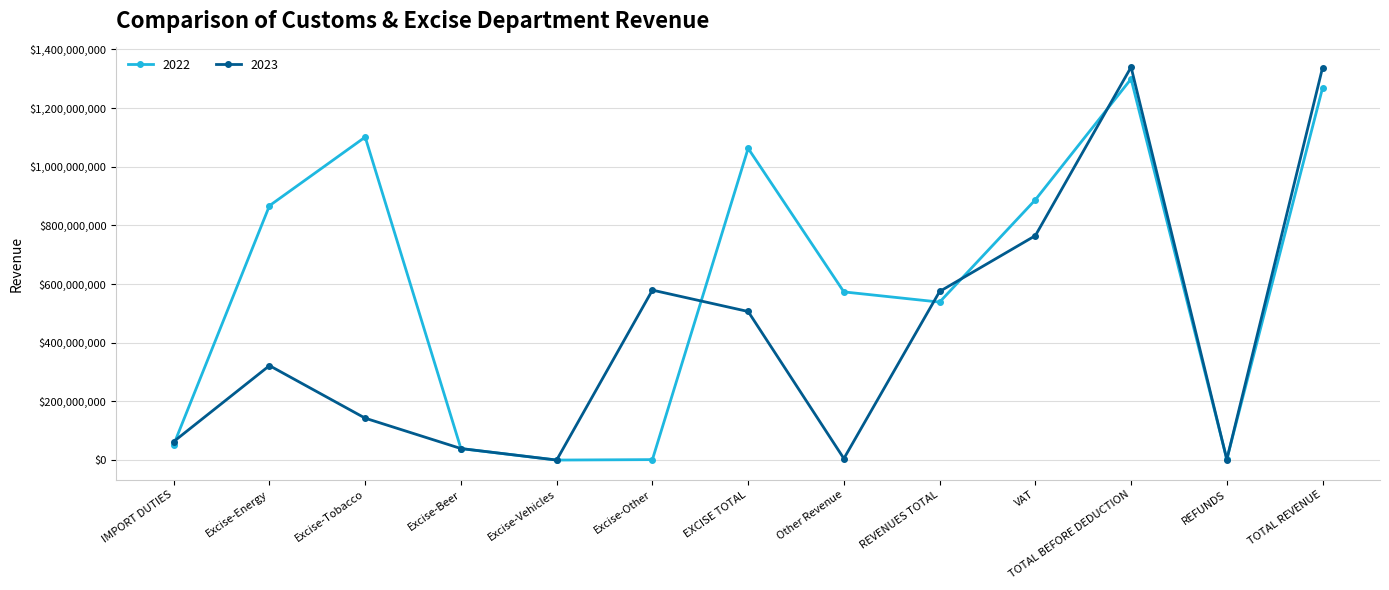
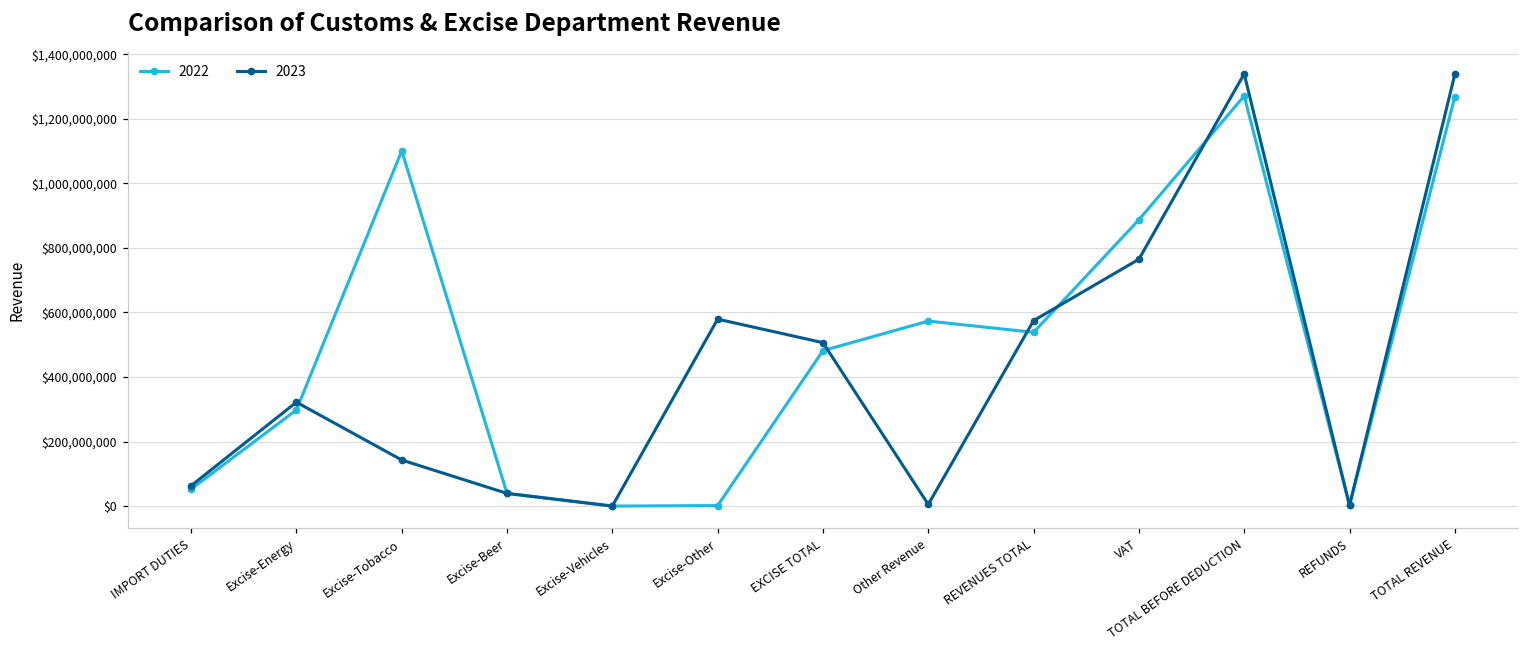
  {
    "2022": {
      "IMPORT DUTIES": "$50,000,000",
-     "Excise-Energy": "$870,000,000",
+     "Excise-Energy": "$300,000,000",
      "Excise-Tobacco": "$1,100,000,000",
      "Excise-Other": "$0",
-     "EXCISE TOTAL": "$1,060,000,000",
+     "EXCISE TOTAL": "$480,000,000",
      "Other Revenue": "$570,000,000",
      "REVENUES TOTAL": "$540,000,000",
      "VAT": "$890,000,000",
-     "TOTAL BEFORE DEDUCTION": "$1,300,000,000",
+     "TOTAL BEFORE DEDUCTION": "$1,270,000,000",
      "TOTAL REVENUE": "$1,270,000,000"
    },
    "2023": {
      "IMPORT DUTIES": "$60,000,000",
      "Excise-Energy": "$320,000,000",
      "Excise-Tobacco": "$140,000,000",
      "Excise-Other": "$580,000,000",
      "EXCISE TOTAL": "$510,000,000",
      "Other Revenue": "$10,000,000",
      "REVENUES TOTAL": "$570,000,000",
      "VAT": "$760,000,000",
      "TOTAL BEFORE DEDUCTION": "$1,340,000,000",
      "TOTAL REVENUE": "$1,340,000,000"
    }
  }
